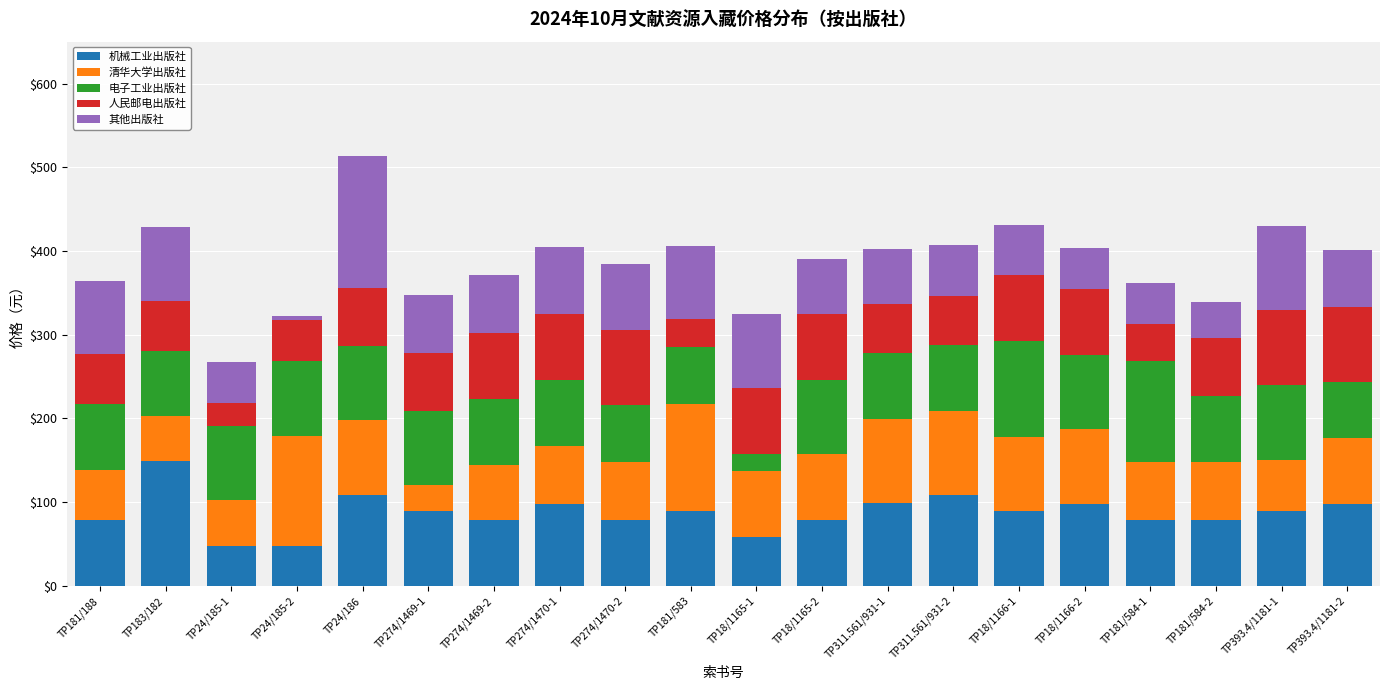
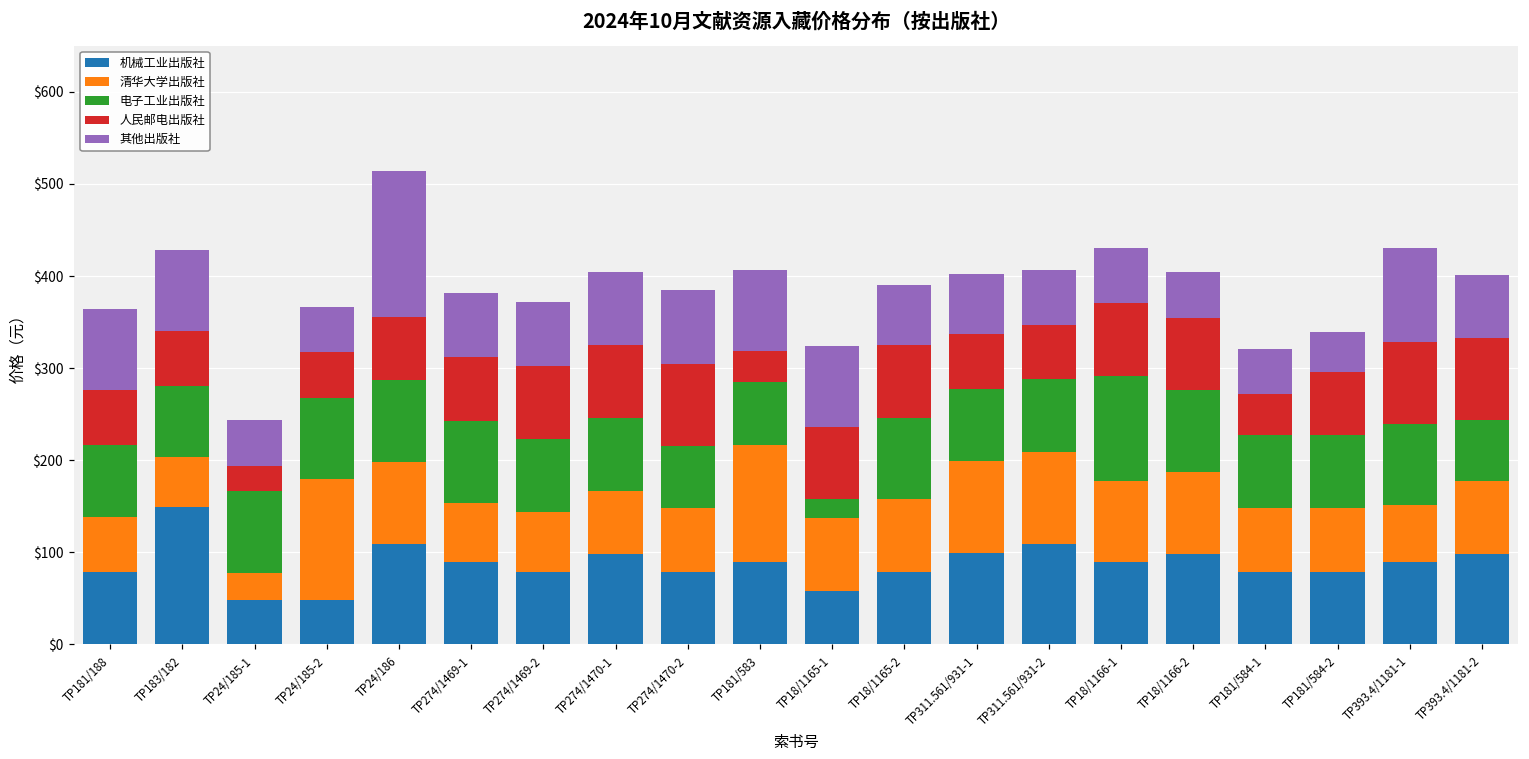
  {
    "机械工业出版社": {
      "TP181/188": "$80",
      "TP183/182": "$150",
      "TP24/185-1": "$50",
      "TP24/185-2": "$50",
      "TP24/186": "$110",
      "TP274/1469-1": "$90",
      "TP274/1469-2": "$80",
      "TP274/1470-1": "$100",
      "TP274/1470-2": "$80",
      "TP181/583": "$90",
      "TP18/1165-1": "$60",
      "TP18/1165-2": "$80",
      "TP311.561/931-1": "$100",
      "TP311.561/931-2": "$110",
      "TP18/1166-1": "$90",
      "TP18/1166-2": "$100",
      "TP181/584-1": "$80",
      "TP181/584-2": "$80",
      "TP393.4/1181-1": "$90",
      "TP393.4/1181-2": "$100"
    },
    "清华大学出版社": {
      "TP181/188": "$60",
      "TP183/182": "$50",
-     "TP24/185-1": "$50",
+     "TP24/185-1": "$30",
      "TP24/185-2": "$130",
      "TP24/186": "$90",
-     "TP274/1469-1": "$30",
+     "TP274/1469-1": "$70",
      "TP274/1469-2": "$70",
      "TP274/1470-1": "$70",
      "TP274/1470-2": "$70",
      "TP181/583": "$130",
      "TP18/1165-1": "$80",
      "TP18/1165-2": "$80",
      "TP311.561/931-1": "$100",
      "TP311.561/931-2": "$100",
      "TP18/1166-1": "$90",
      "TP18/1166-2": "$90",
      "TP181/584-1": "$70",
      "TP181/584-2": "$70",
      "TP393.4/1181-1": "$60",
      "TP393.4/1181-2": "$80"
    },
    "电子工业出版社": {
      "TP181/188": "$80",
      "TP183/182": "$80",
      "TP24/185-1": "$90",
      "TP24/185-2": "$90",
      "TP24/186": "$90",
      "TP274/1469-1": "$90",
      "TP274/1469-2": "$80",
      "TP274/1470-1": "$80",
      "TP274/1470-2": "$70",
      "TP181/583": "$70",
      "TP18/1165-1": "$20",
      "TP18/1165-2": "$90",
      "TP311.561/931-1": "$80",
      "TP311.561/931-2": "$80",
      "TP18/1166-1": "$110",
      "TP18/1166-2": "$90",
-     "TP181/584-1": "$120",
+     "TP181/584-1": "$80",
      "TP181/584-2": "$80",
      "TP393.4/1181-1": "$90",
      "TP393.4/1181-2": "$70"
    },
    "人民邮电出版社": {
      "TP181/188": "$60",
      "TP183/182": "$60",
      "TP24/185-1": "$30",
      "TP24/185-2": "$50",
      "TP24/186": "$70",
      "TP274/1469-1": "$70",
      "TP274/1469-2": "$80",
      "TP274/1470-1": "$80",
      "TP274/1470-2": "$90",
      "TP181/583": "$30",
      "TP18/1165-1": "$80",
      "TP18/1165-2": "$80",
      "TP311.561/931-1": "$60",
      "TP311.561/931-2": "$60",
      "TP18/1166-1": "$80",
      "TP18/1166-2": "$80",
      "TP181/584-1": "$40",
      "TP181/584-2": "$70",
      "TP393.4/1181-1": "$90",
      "TP393.4/1181-2": "$90"
    },
    "其他出版社": {
      "TP181/188": "$90",
      "TP183/182": "$90",
      "TP24/185-1": "$50",
-     "TP24/185-2": "$10",
+     "TP24/185-2": "$50",
      "TP24/186": "$160",
      "TP274/1469-1": "$70",
      "TP274/1469-2": "$70",
      "TP274/1470-1": "$80",
      "TP274/1470-2": "$80",
      "TP181/583": "$90",
      "TP18/1165-1": "$90",
      "TP18/1165-2": "$70",
      "TP311.561/931-1": "$70",
      "TP311.561/931-2": "$60",
      "TP18/1166-1": "$60",
      "TP18/1166-2": "$50",
      "TP181/584-1": "$50",
      "TP181/584-2": "$40",
      "TP393.4/1181-1": "$100",
      "TP393.4/1181-2": "$70"
    }
  }
